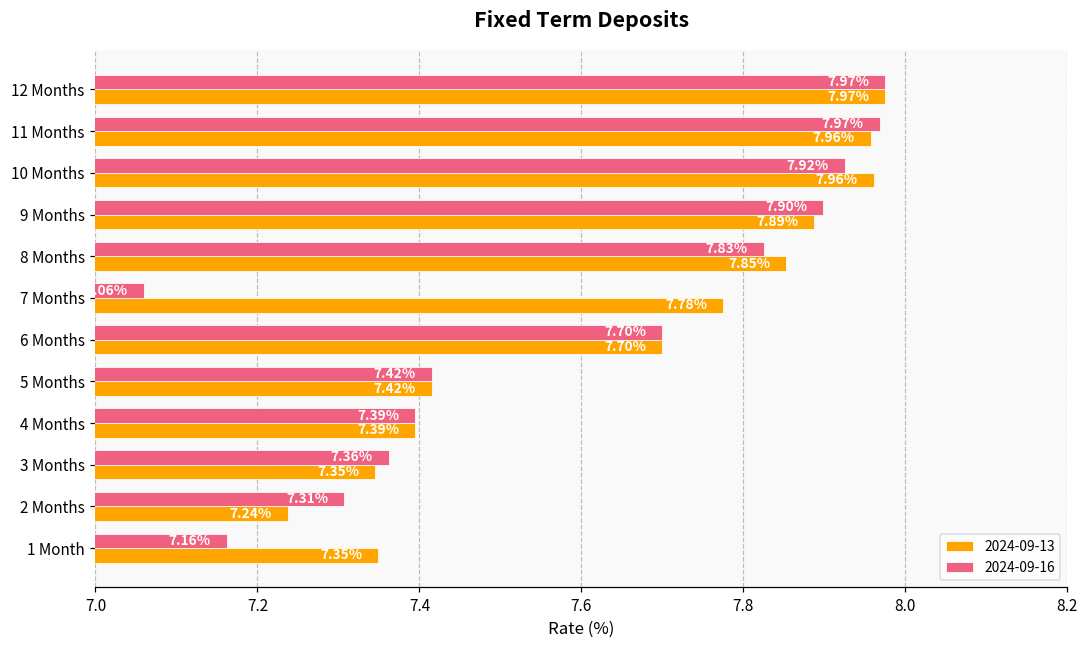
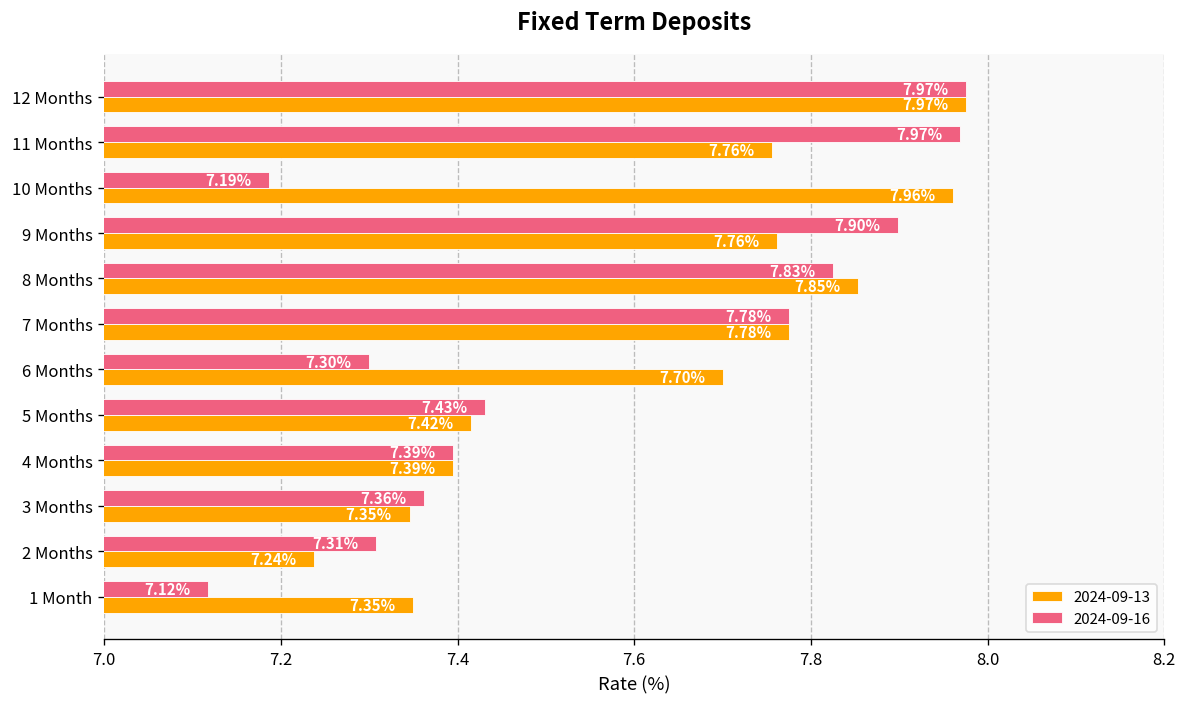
  {
    "2024-09-13": {
      "12 Months": "7.97%",
-     "11 Months": "7.96%",
+     "11 Months": "7.76%",
      "10 Months": "7.96%",
-     "9 Months": "7.89%",
+     "9 Months": "7.76%",
      "8 Months": "7.85%",
      "7 Months": "7.78%",
      "6 Months": "7.70%",
      "5 Months": "7.42%",
      "4 Months": "7.39%",
      "3 Months": "7.35%",
      "2 Months": "7.24%",
      "1 Month": "7.35%"
    },
    "2024-09-16": {
      "12 Months": "7.97%",
      "11 Months": "7.97%",
-     "10 Months": "7.92%",
+     "10 Months": "7.19%",
      "9 Months": "7.90%",
      "8 Months": "7.83%",
-     "7 Months": "7.06%",
-     "6 Months": "7.70%",
-     "5 Months": "7.42%",
+     "7 Months": "7.78%",
+     "6 Months": "7.30%",
+     "5 Months": "7.43%",
      "4 Months": "7.39%",
      "3 Months": "7.36%",
      "2 Months": "7.31%",
-     "1 Month": "7.16%"
+     "1 Month": "7.12%"
    }
  }
